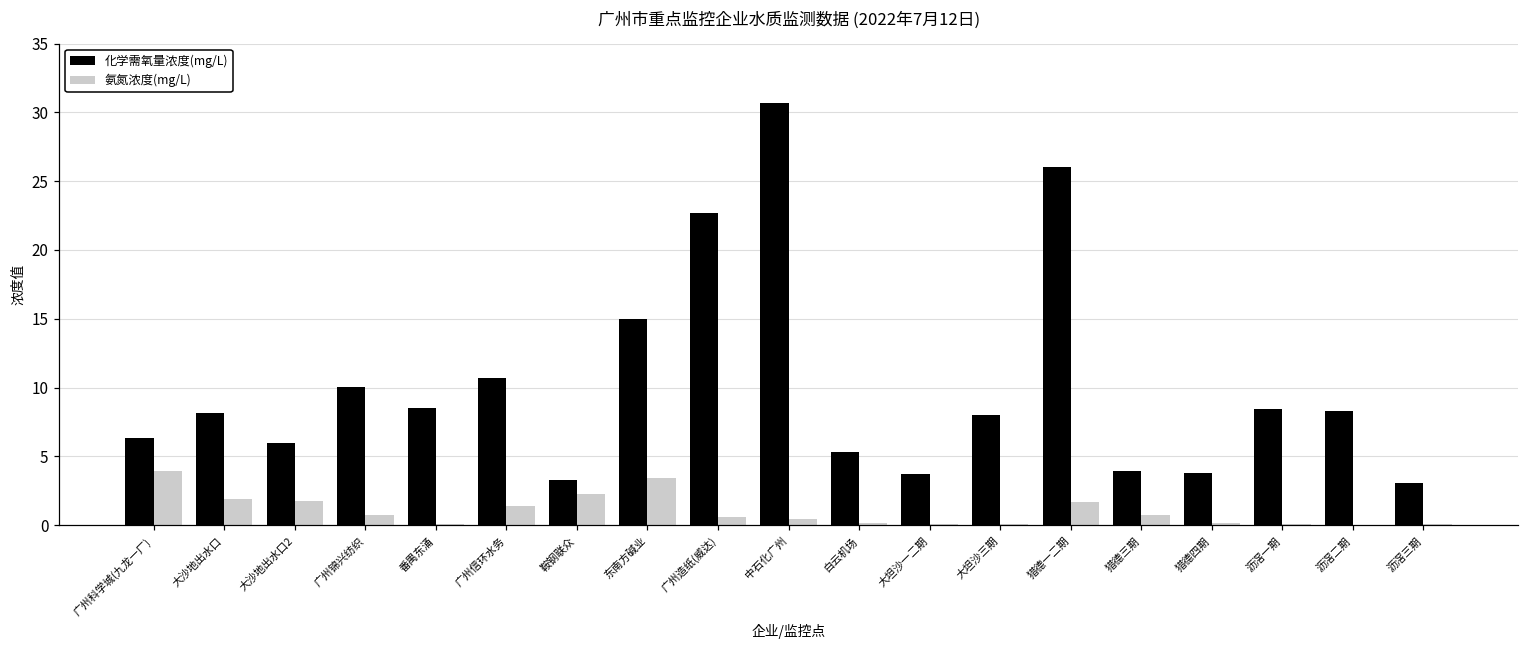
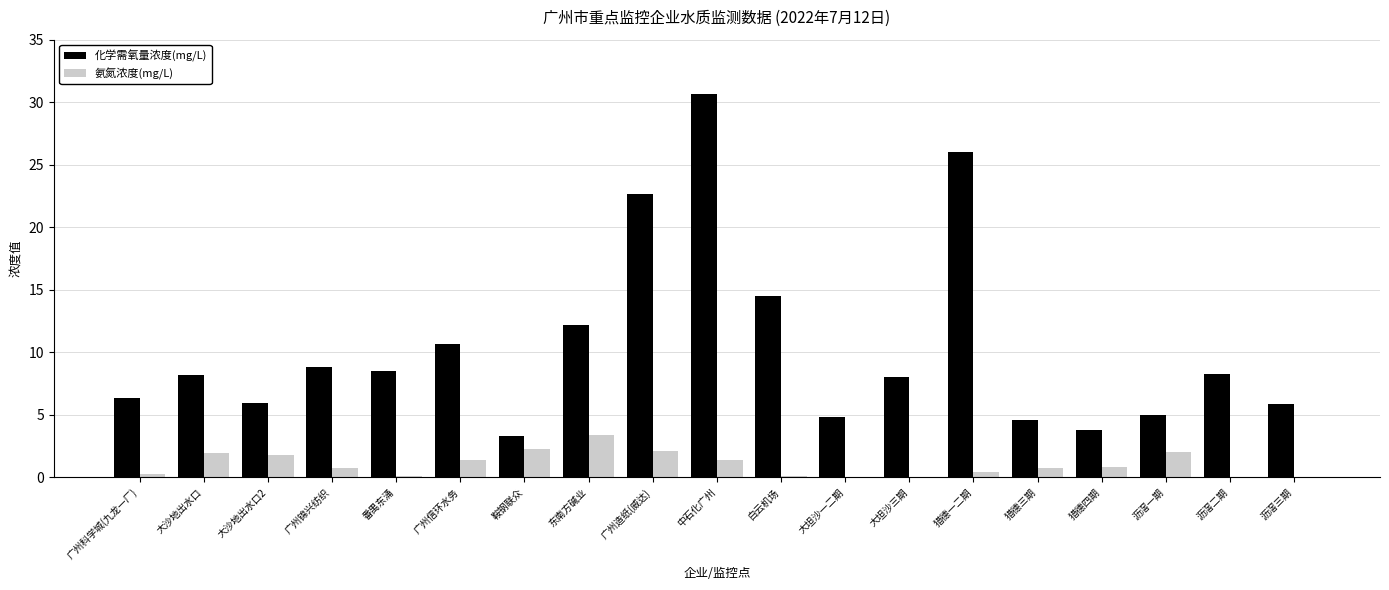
  {
    "化学需氧量浓度(mg/L)": {
      "广州科学城(九龙一厂)": 6.3,
      "大沙地出水口": 8.2,
      "大沙地出水口2": 5.9,
-     "广州锦兴纺织": 10.0,
+     "广州锦兴纺织": 8.8,
      "番禺东涌": 8.5,
      "广州信环水务": 10.7,
      "鞍钢联众": 3.3,
-     "东南方碱业": 15.0,
+     "东南方碱业": 12.2,
      "广州造纸(威达)": 22.7,
      "中石化广州": 30.7,
-     "白云机场": 5.3,
-     "大坦沙一二期": 3.7,
+     "白云机场": 14.5,
+     "大坦沙一二期": 4.8,
      "大坦沙三期": 8.0,
      "猎德一二期": 26.0,
-     "猎德三期": 3.9,
+     "猎德三期": 4.6,
      "猎德四期": 3.8,
-     "沥滘一期": 8.5,
+     "沥滘一期": 5.0,
      "沥滘二期": 8.3,
-     "沥滘三期": 3.1
+     "沥滘三期": 5.9
    },
    "氨氮浓度(mg/L)": {
-     "广州科学城(九龙一厂)": 4.0,
+     "广州科学城(九龙一厂)": 0.3,
      "大沙地出水口": 1.9,
      "大沙地出水口2": 1.8,
      "广州锦兴纺织": 0.8,
      "广州信环水务": 1.4,
      "鞍钢联众": 2.3,
      "东南方碱业": 3.4,
-     "广州造纸(威达)": 0.6,
-     "中石化广州": 0.4,
-     "猎德一二期": 1.7,
+     "广州造纸(威达)": 2.1,
+     "中石化广州": 1.4,
+     "猎德一二期": 0.5,
      "猎德三期": 0.7,
-     "猎德四期": 0.1,
-     "沥滘一期": 0.1
+     "猎德四期": 0.8,
+     "沥滘一期": 2.0
    }
  }
